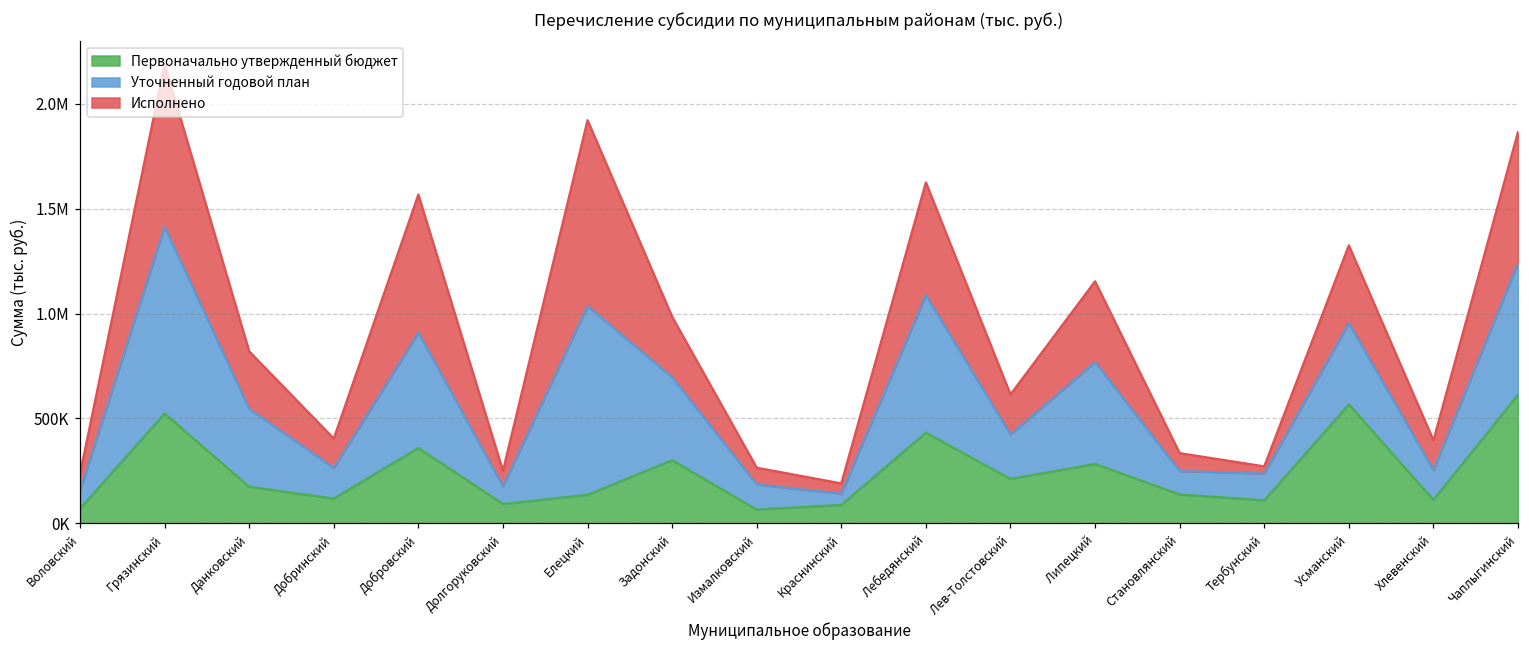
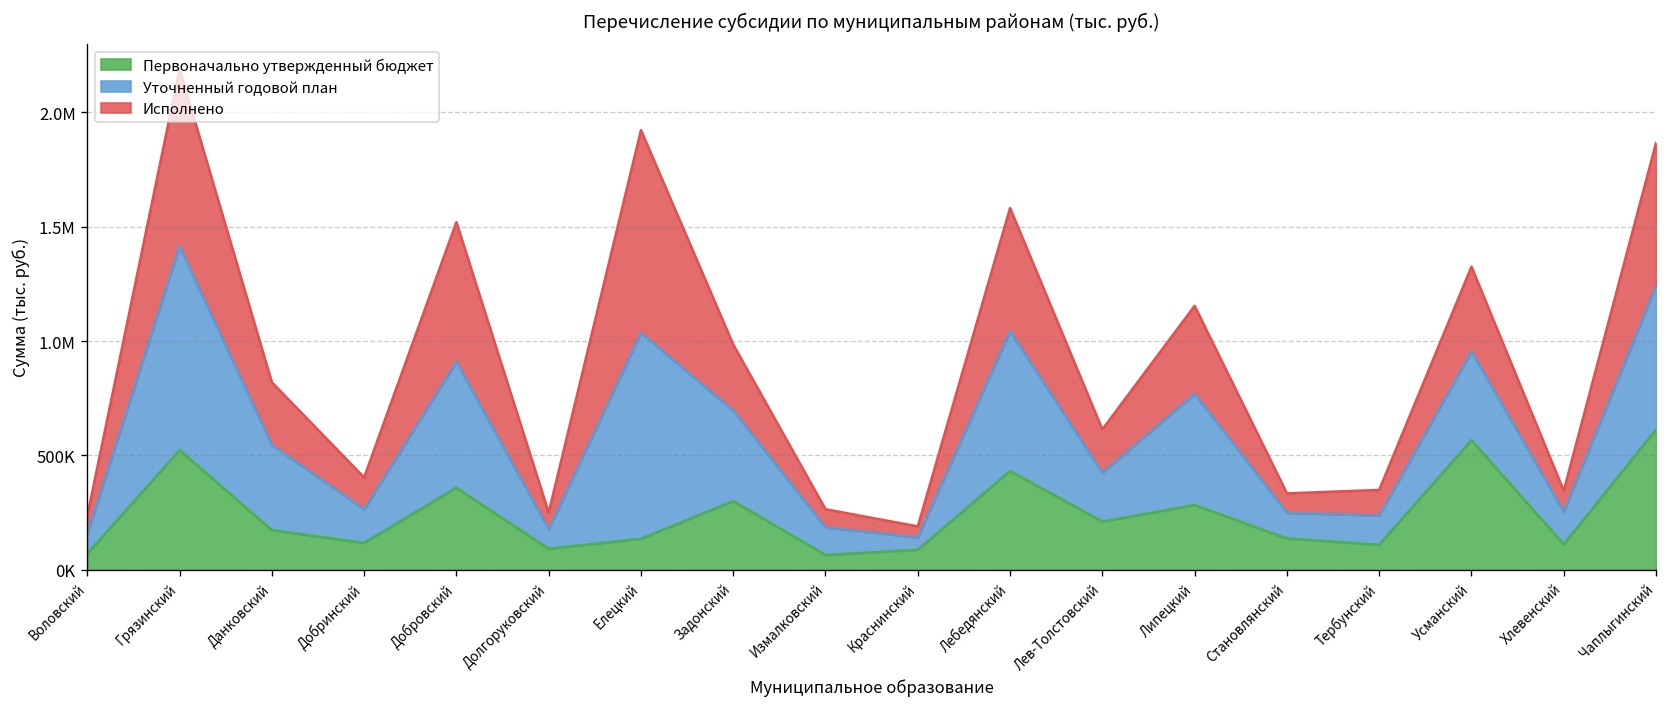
  {
    "Первоначально утвержденный бюджет": {
      "Воловский": 70000,
      "Грязинский": 520000,
      "Данковский": 170000,
      "Добринский": 120000,
      "Добровский": 360000,
      "Долгоруковский": 90000,
      "Елецкий": 140000,
      "Задонский": 300000,
      "Измалковский": 70000,
      "Краснинский": 90000,
      "Лебедянский": 430000,
      "Лев-Толстовский": 210000,
      "Липецкий": 280000,
      "Становлянский": 140000,
      "Тербунский": 110000,
      "Усманский": 570000,
      "Хлевенский": 110000,
      "Чаплыгинский": 610000
    },
    "Уточненный годовой план": {
      "Воловский": 90000,
      "Грязинский": 890000,
      "Данковский": 370000,
      "Добринский": 150000,
      "Добровский": 550000,
      "Долгоруковский": 80000,
      "Елецкий": 900000,
      "Задонский": 400000,
      "Измалковский": 120000,
      "Краснинский": 50000,
-     "Лебедянский": 660000,
+     "Лебедянский": 610000,
      "Лев-Толстовский": 210000,
      "Липецкий": 490000,
      "Становлянский": 110000,
      "Тербунский": 130000,
      "Усманский": 390000,
      "Хлевенский": 140000,
      "Чаплыгинский": 630000
    },
    "Исполнено": {
      "Воловский": 80000,
      "Данковский": 270000,
      "Добринский": 140000,
-     "Добровский": 660000,
+     "Добровский": 610000,
      "Долгоруковский": 70000,
      "Елецкий": 890000,
      "Задонский": 290000,
      "Измалковский": 80000,
      "Краснинский": 50000,
      "Лебедянский": 540000,
      "Лев-Толстовский": 190000,
      "Липецкий": 390000,
      "Становлянский": 80000,
-     "Тербунский": 30000,
+     "Тербунский": 110000,
      "Усманский": 370000,
-     "Хлевенский": 140000,
+     "Хлевенский": 90000,
      "Чаплыгинский": 630000
    }
  }
